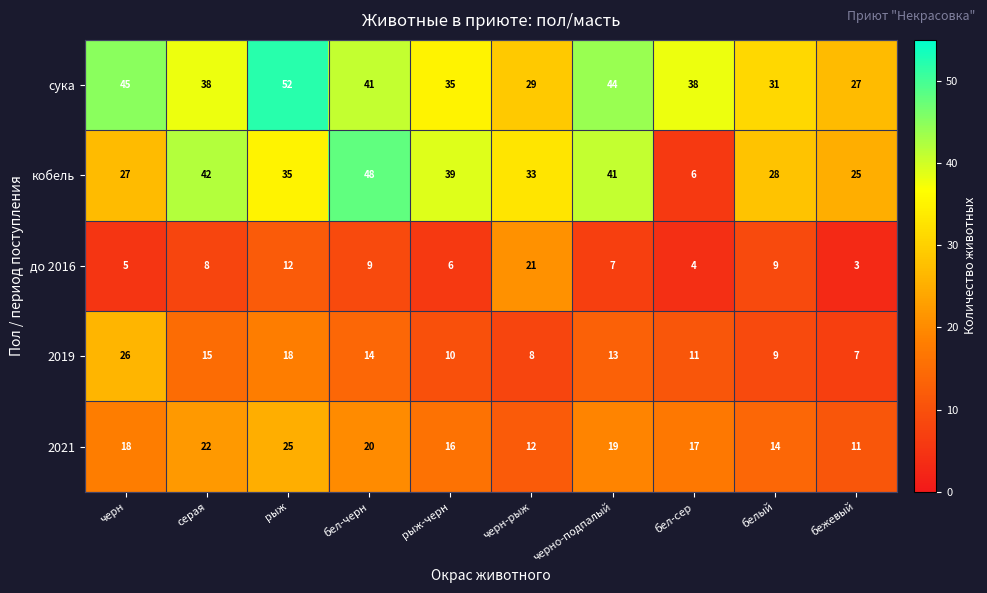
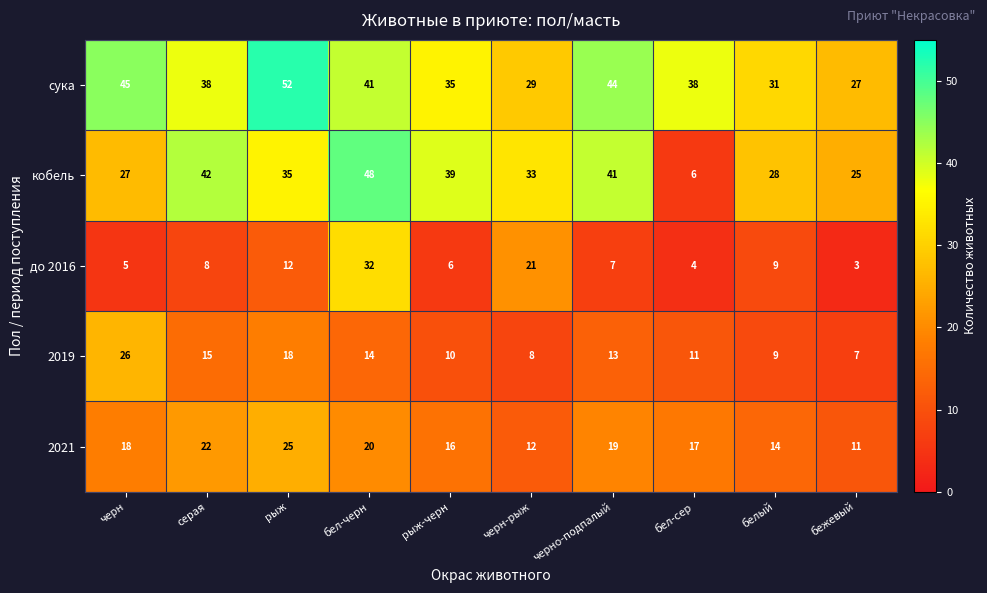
  {
    "сука": {
      "черн": 45,
      "серая": 38,
      "рыж": 52,
      "бел-черн": 41,
      "рыж-черн": 35,
      "черн-рыж": 29,
      "черно-подпалый": 44,
      "бел-сер": 38,
      "белый": 31,
      "бежевый": 27
    },
    "кобель": {
      "черн": 27,
      "серая": 42,
      "рыж": 35,
      "бел-черн": 48,
      "рыж-черн": 39,
      "черн-рыж": 33,
      "черно-подпалый": 41,
      "бел-сер": 6,
      "белый": 28,
      "бежевый": 25
    },
    "до 2016": {
      "черн": 5,
      "серая": 8,
      "рыж": 12,
-     "бел-черн": 9,
+     "бел-черн": 32,
      "рыж-черн": 6,
      "черн-рыж": 21,
      "черно-подпалый": 7,
      "бел-сер": 4,
      "белый": 9,
      "бежевый": 3
    },
    "2019": {
      "черн": 26,
      "серая": 15,
      "рыж": 18,
      "бел-черн": 14,
      "рыж-черн": 10,
      "черн-рыж": 8,
      "черно-подпалый": 13,
      "бел-сер": 11,
      "белый": 9,
      "бежевый": 7
    },
    "2021": {
      "черн": 18,
      "серая": 22,
      "рыж": 25,
      "бел-черн": 20,
      "рыж-черн": 16,
      "черн-рыж": 12,
      "черно-подпалый": 19,
      "бел-сер": 17,
      "белый": 14,
      "бежевый": 11
    }
  }
